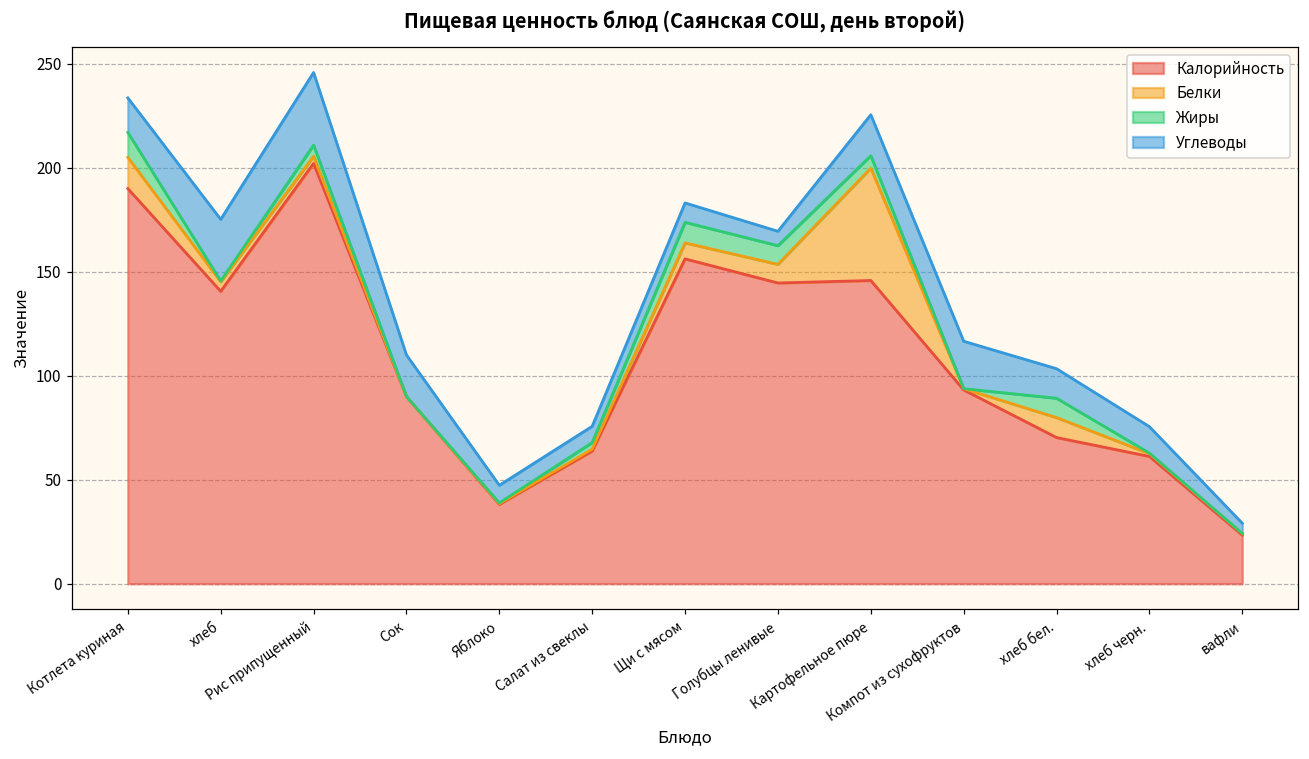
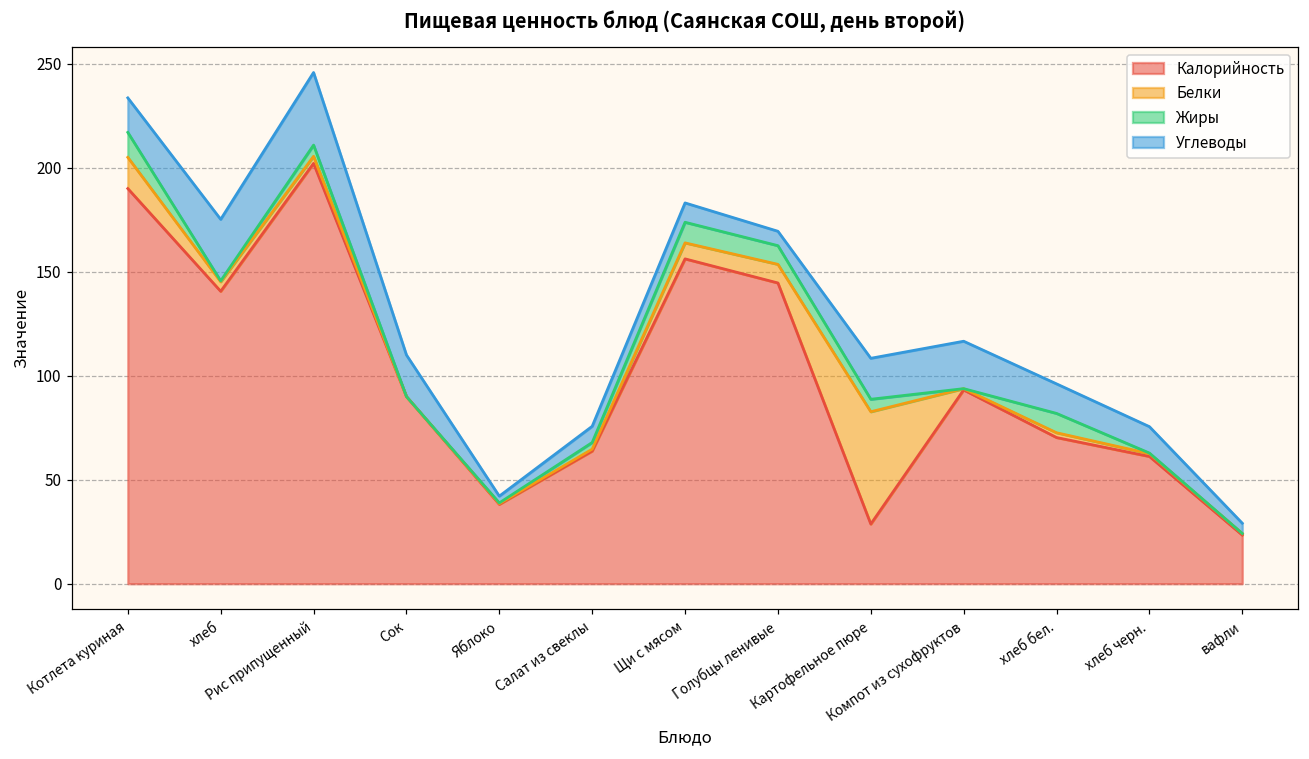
  {
    "Калорийность": {
      "Котлета куриная": 190,
      "хлеб": 141,
      "Рис припущенный": 202,
      "Щи с мясом": 156,
      "Голубцы ленивые": 145,
-     "Картофельное пюре": 146,
+     "Картофельное пюре": 29,
      "хлеб бел.": 70
    },
    "Белки": {
      "Котлета куриная": 15,
      "Рис припущенный": 3,
      "Щи с мясом": 8,
      "Голубцы ленивые": 9,
      "Картофельное пюре": 54,
-     "хлеб бел.": 10
+     "хлеб бел.": 2
    },
    "Жиры": {
      "Котлета куриная": 12,
      "Рис припущенный": 5,
      "Салат из свеклы": 3,
      "Щи с мясом": 10,
      "Голубцы ленивые": 9,
      "Картофельное пюре": 6,
      "хлеб бел.": 9
    },
    "Углеводы": {
      "Котлета куриная": 17,
      "хлеб": 30,
      "Рис припущенный": 35,
      "Сок": 20,
-     "Яблоко": 8,
+     "Яблоко": 3,
      "Салат из свеклы": 8,
      "Щи с мясом": 9,
      "Голубцы ленивые": 7,
      "Картофельное пюре": 20,
      "Компот из сухофруктов": 23,
      "хлеб бел.": 14,
      "хлеб черн.": 13,
      "вафли": 5
    }
  }
